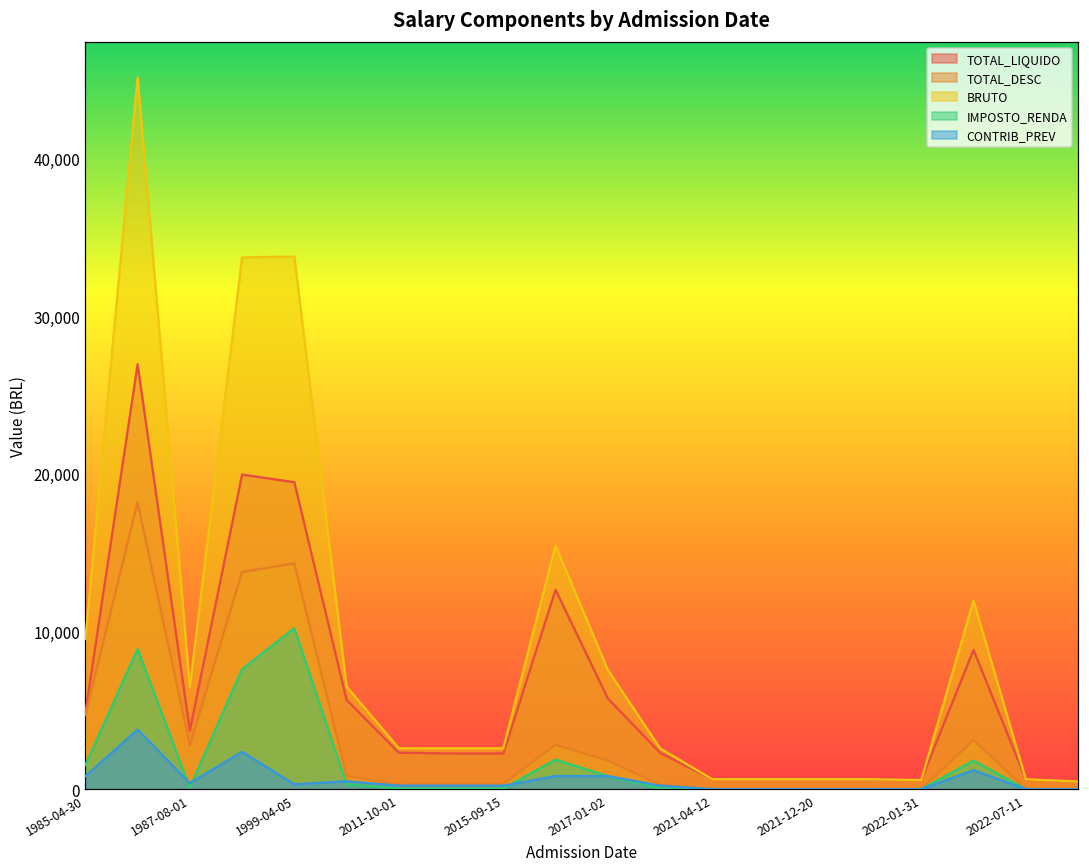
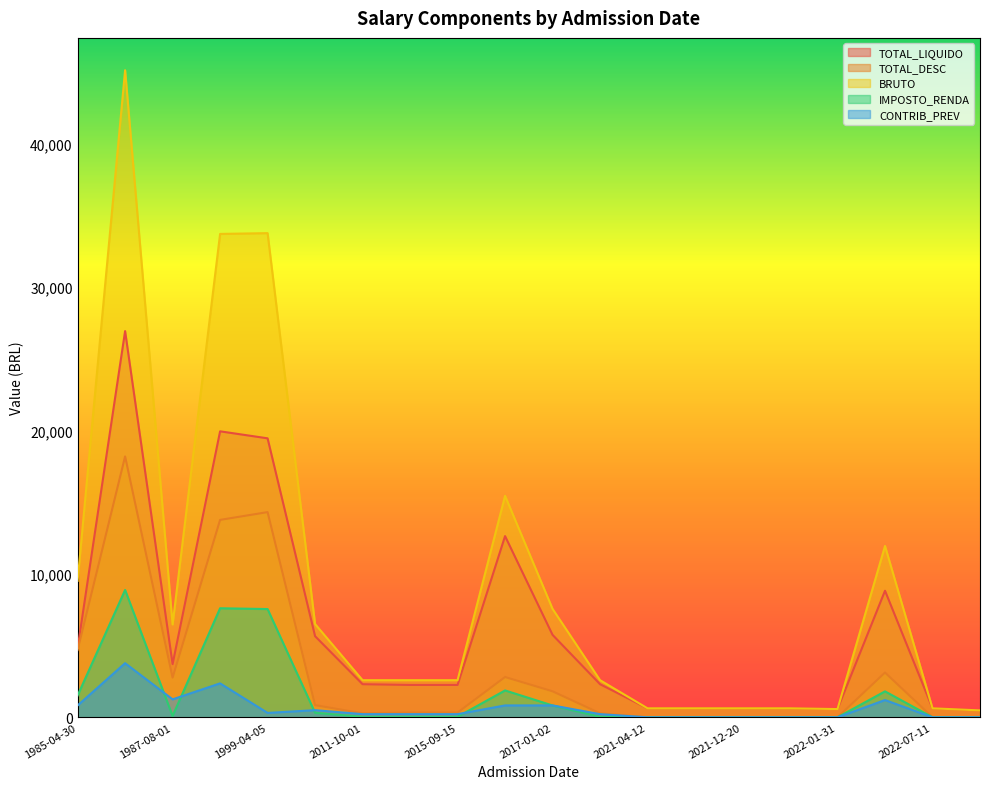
  {
    "IMPOSTO_RENDA": {
      "1985-04-30": "1,500",
      "1987-08-01": "100",
-     "1999-04-05": "10,200",
+     "1999-04-05": "7,600",
      "2015-09-15": "0"
    },
    "CONTRIB_PREV": {
      "1985-04-30": "800",
-     "1987-08-01": "400",
+     "1987-08-01": "1,300",
      "1999-04-05": "300"
    }
  }
